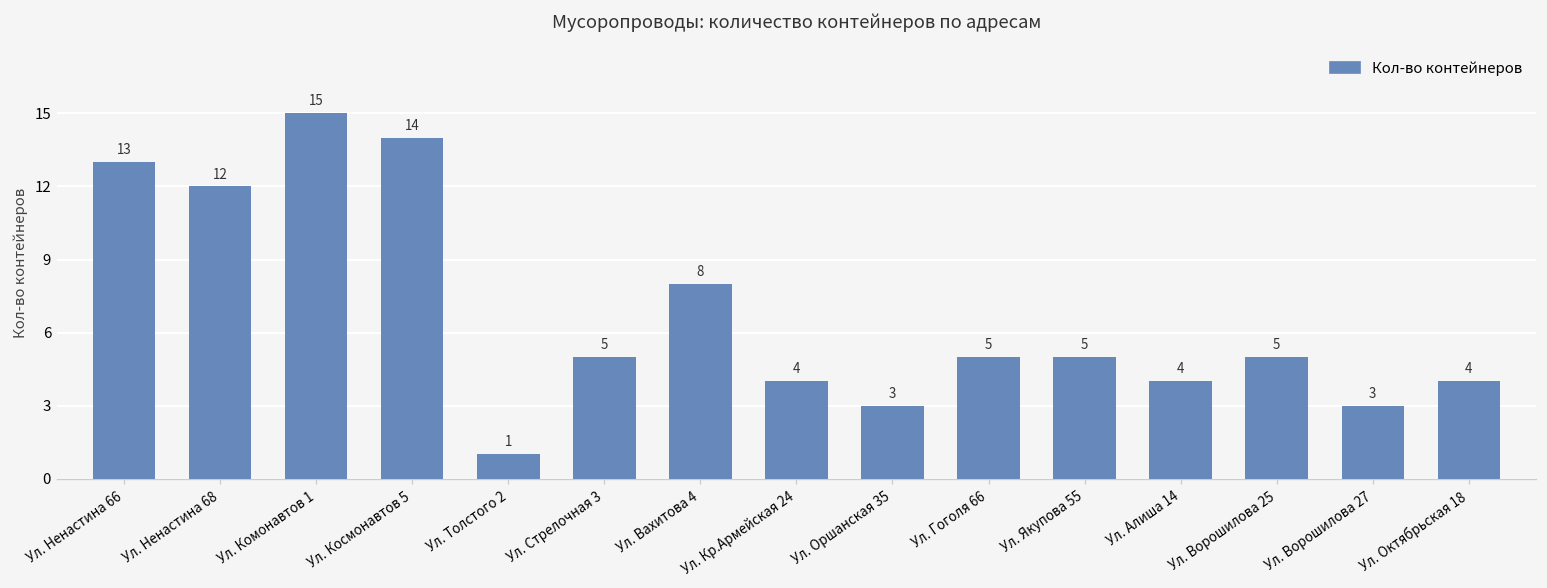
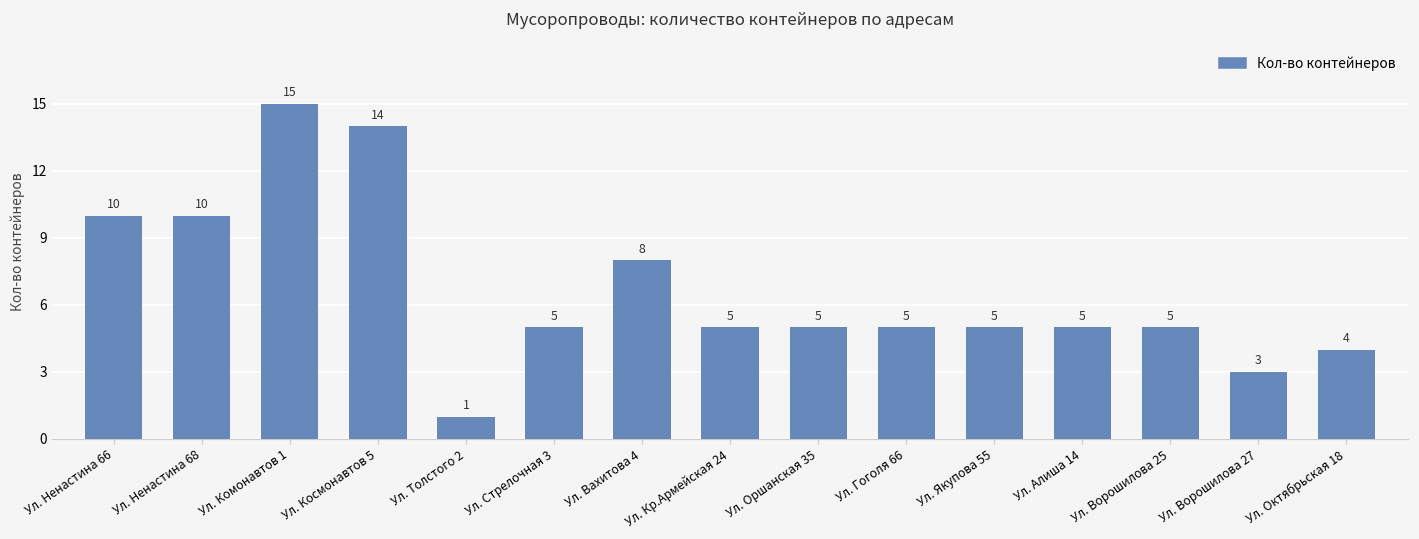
  {
-   "Ул. Ненастина 66": 13,
-   "Ул. Ненастина 68": 12,
+   "Ул. Ненастина 66": 10,
+   "Ул. Ненастина 68": 10,
    "Ул. Комонавтов 1": 15,
    "Ул. Космонавтов 5": 14,
    "Ул. Толстого 2": 1,
    "Ул. Стрелочная 3": 5,
    "Ул. Вахитова 4": 8,
-   "Ул. Кр.Армейская 24": 4,
-   "Ул. Оршанская 35": 3,
+   "Ул. Кр.Армейская 24": 5,
+   "Ул. Оршанская 35": 5,
    "Ул. Гоголя 66": 5,
    "Ул. Якупова 55": 5,
-   "Ул. Алиша 14": 4,
+   "Ул. Алиша 14": 5,
    "Ул. Ворошилова 25": 5,
    "Ул. Ворошилова 27": 3,
    "Ул. Октябрьская 18": 4
  }
